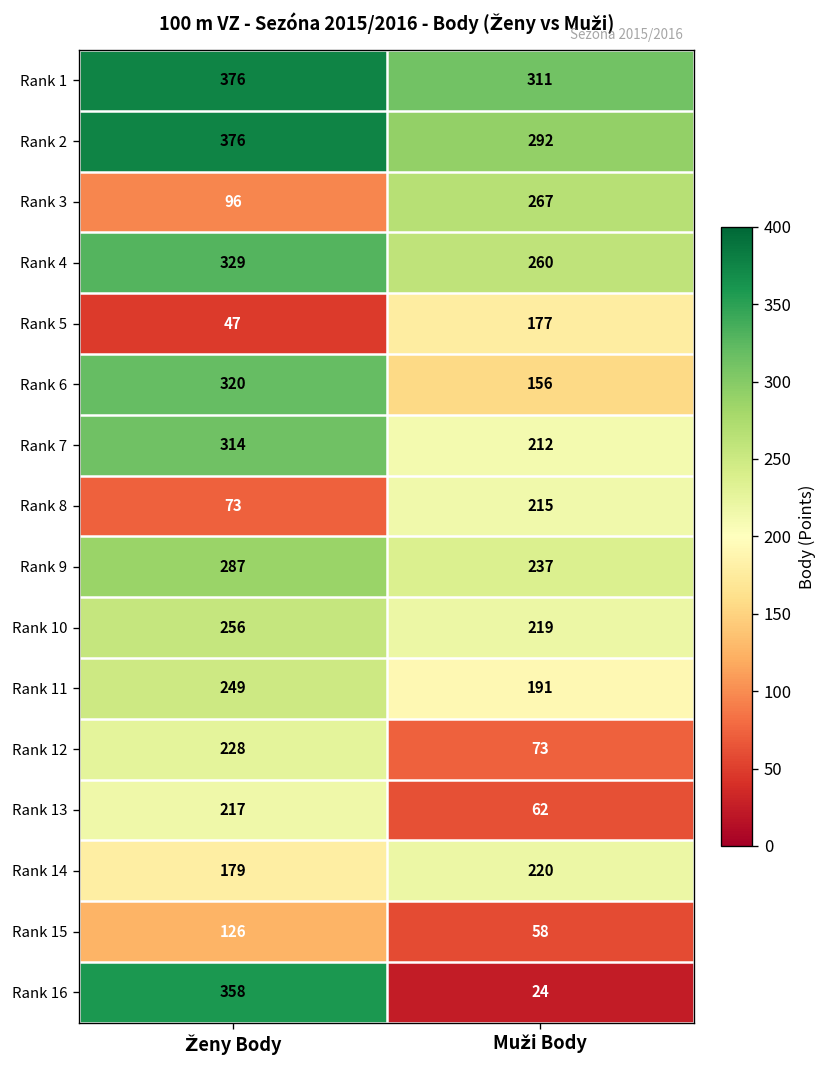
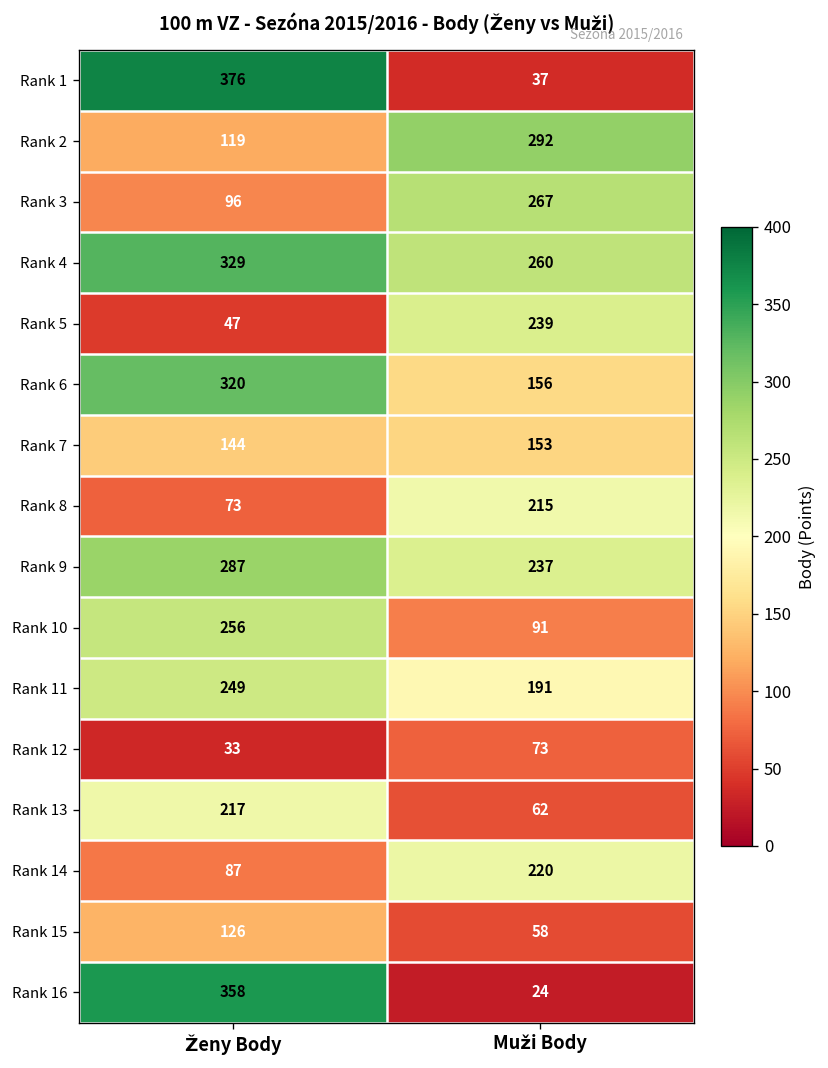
  {
    "Rank 1": {
      "Ženy Body": 376,
-     "Muži Body": 311
+     "Muži Body": 37
    },
    "Rank 2": {
-     "Ženy Body": 376,
+     "Ženy Body": 119,
      "Muži Body": 292
    },
    "Rank 3": {
      "Ženy Body": 96,
      "Muži Body": 267
    },
    "Rank 4": {
      "Ženy Body": 329,
      "Muži Body": 260
    },
    "Rank 5": {
      "Ženy Body": 47,
-     "Muži Body": 177
+     "Muži Body": 239
    },
    "Rank 6": {
      "Ženy Body": 320,
      "Muži Body": 156
    },
    "Rank 7": {
-     "Ženy Body": 314,
-     "Muži Body": 212
+     "Ženy Body": 144,
+     "Muži Body": 153
    },
    "Rank 8": {
      "Ženy Body": 73,
      "Muži Body": 215
    },
    "Rank 9": {
      "Ženy Body": 287,
      "Muži Body": 237
    },
    "Rank 10": {
      "Ženy Body": 256,
-     "Muži Body": 219
+     "Muži Body": 91
    },
    "Rank 11": {
      "Ženy Body": 249,
      "Muži Body": 191
    },
    "Rank 12": {
-     "Ženy Body": 228,
+     "Ženy Body": 33,
      "Muži Body": 73
    },
    "Rank 13": {
      "Ženy Body": 217,
      "Muži Body": 62
    },
    "Rank 14": {
-     "Ženy Body": 179,
+     "Ženy Body": 87,
      "Muži Body": 220
    },
    "Rank 15": {
      "Ženy Body": 126,
      "Muži Body": 58
    },
    "Rank 16": {
      "Ženy Body": 358,
      "Muži Body": 24
    }
  }
